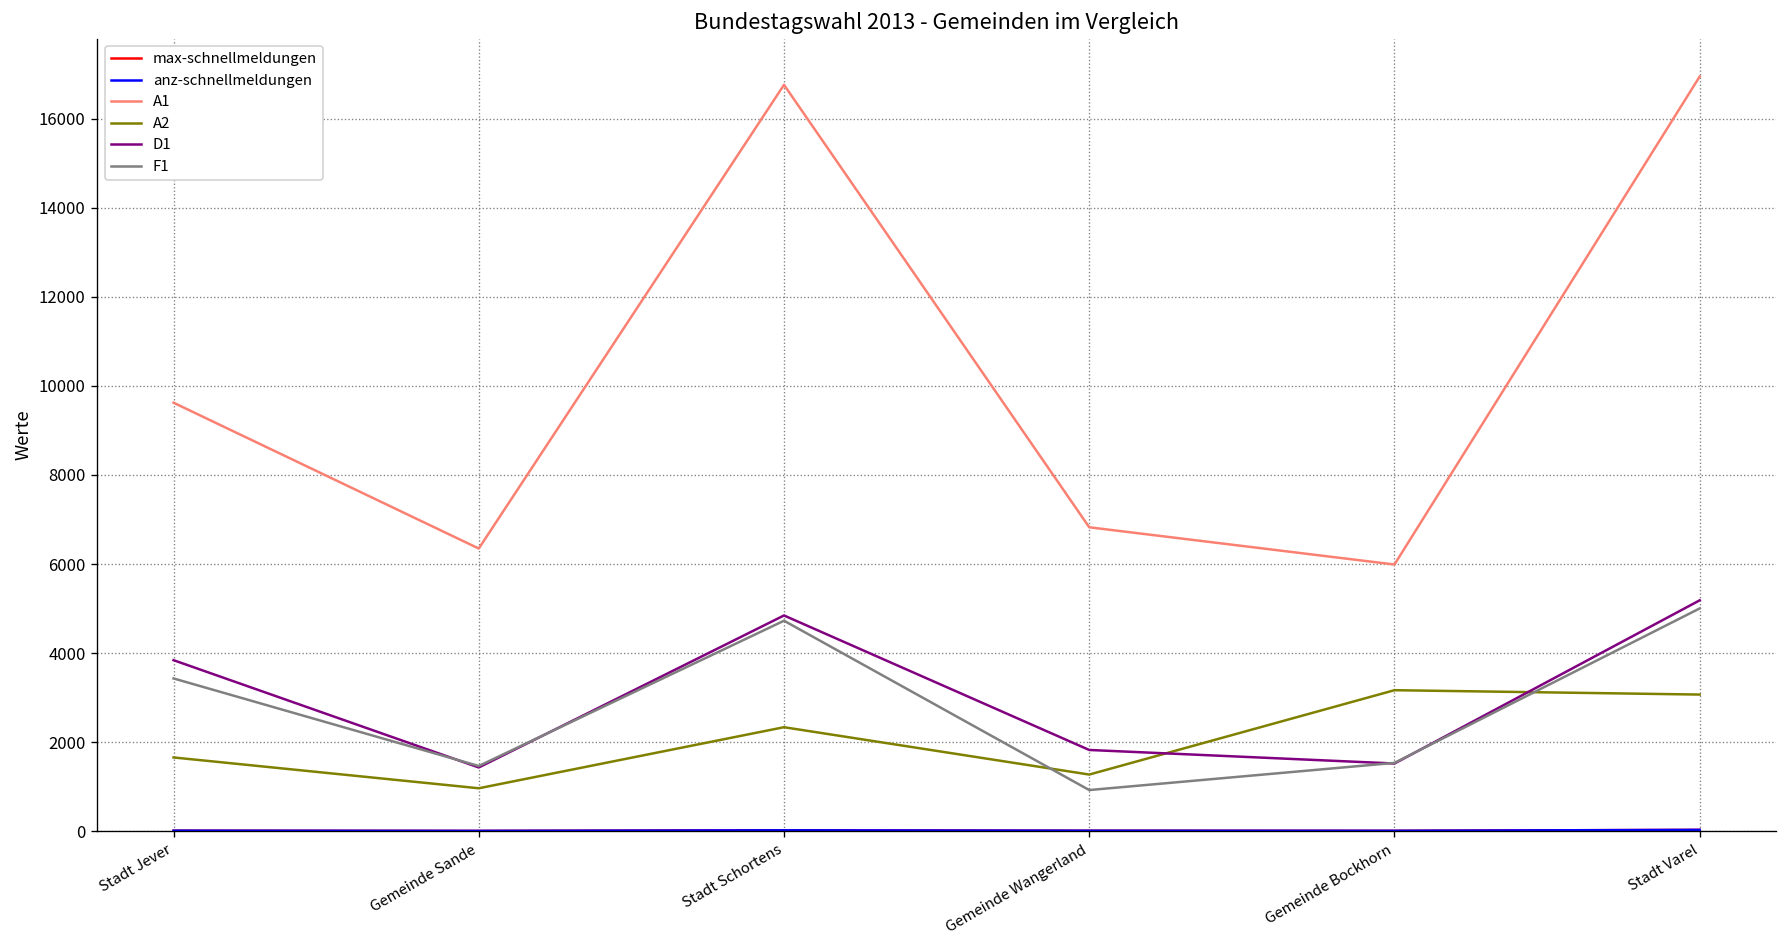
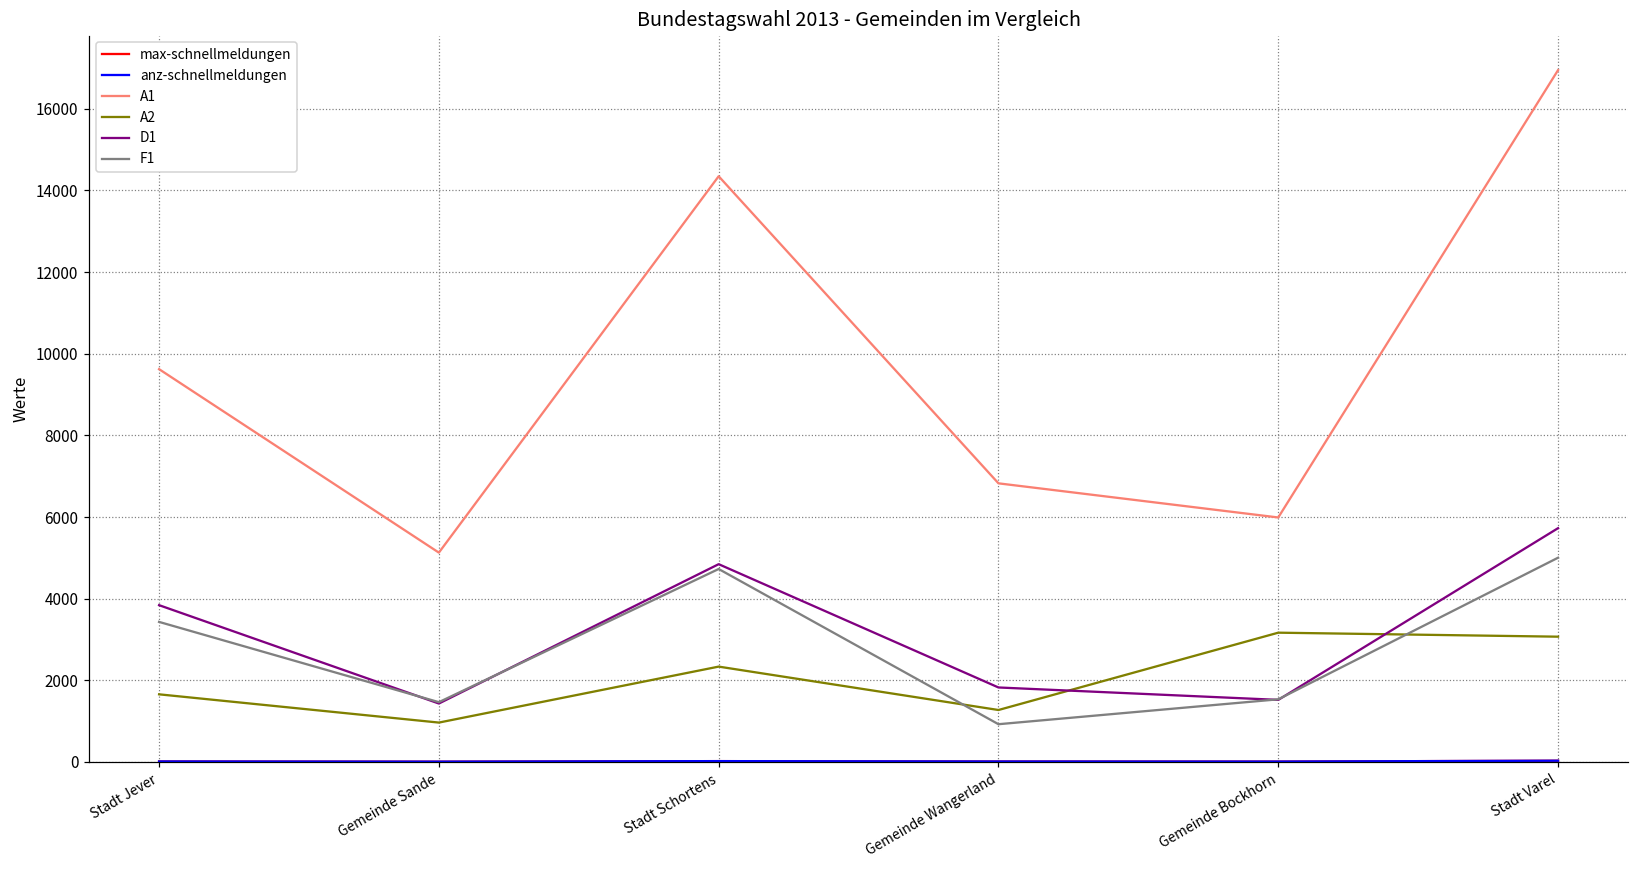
  {
    "anz-schnellmeldungen": {
      "Stadt Jever": 0,
      "Gemeinde Sande": 0,
      "Stadt Schortens": 0,
      "Gemeinde Wangerland": 0,
      "Gemeinde Bockhorn": 0,
      "Stadt Varel": 0
    },
    "A1": {
      "Stadt Jever": 9600,
-     "Gemeinde Sande": 6300,
-     "Stadt Schortens": 16800,
+     "Gemeinde Sande": 5100,
+     "Stadt Schortens": 14300,
      "Gemeinde Wangerland": 6800,
      "Gemeinde Bockhorn": 6000,
      "Stadt Varel": 16900
    },
    "A2": {
      "Stadt Jever": 1700,
      "Gemeinde Sande": 1000,
      "Stadt Schortens": 2300,
      "Gemeinde Wangerland": 1300,
      "Gemeinde Bockhorn": 3200,
      "Stadt Varel": 3100
    },
    "D1": {
      "Stadt Jever": 3800,
      "Stadt Schortens": 4800,
      "Gemeinde Wangerland": 1800,
-     "Stadt Varel": 5200
+     "Stadt Varel": 5700
    },
    "F1": {
      "Stadt Jever": 3400,
      "Stadt Schortens": 4700,
      "Gemeinde Wangerland": 900,
      "Stadt Varel": 5000
    }
  }
